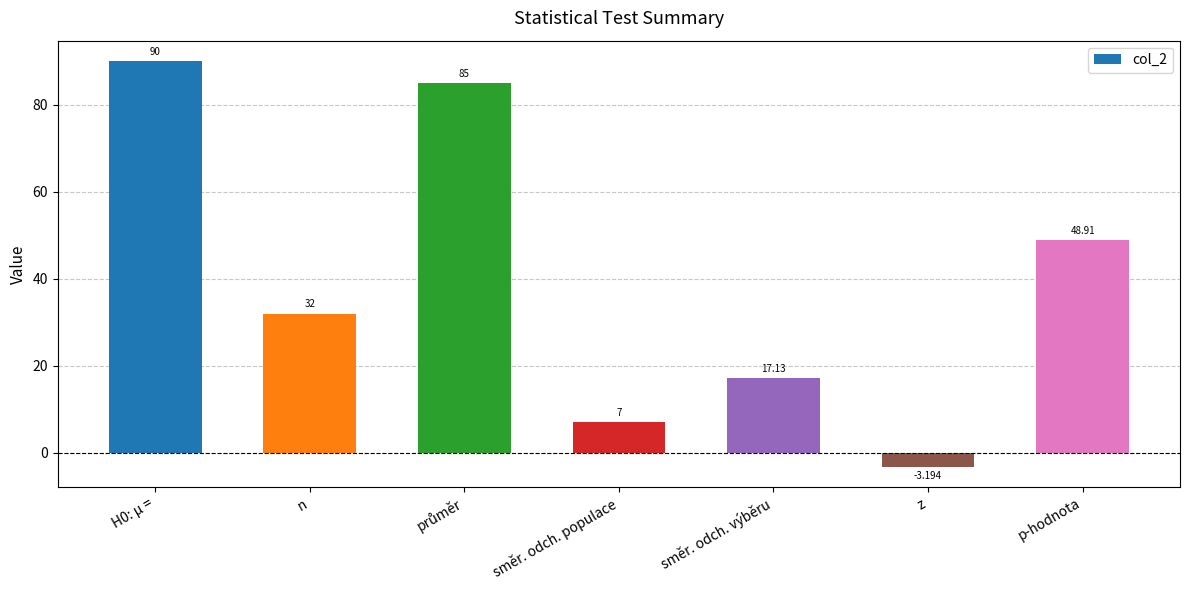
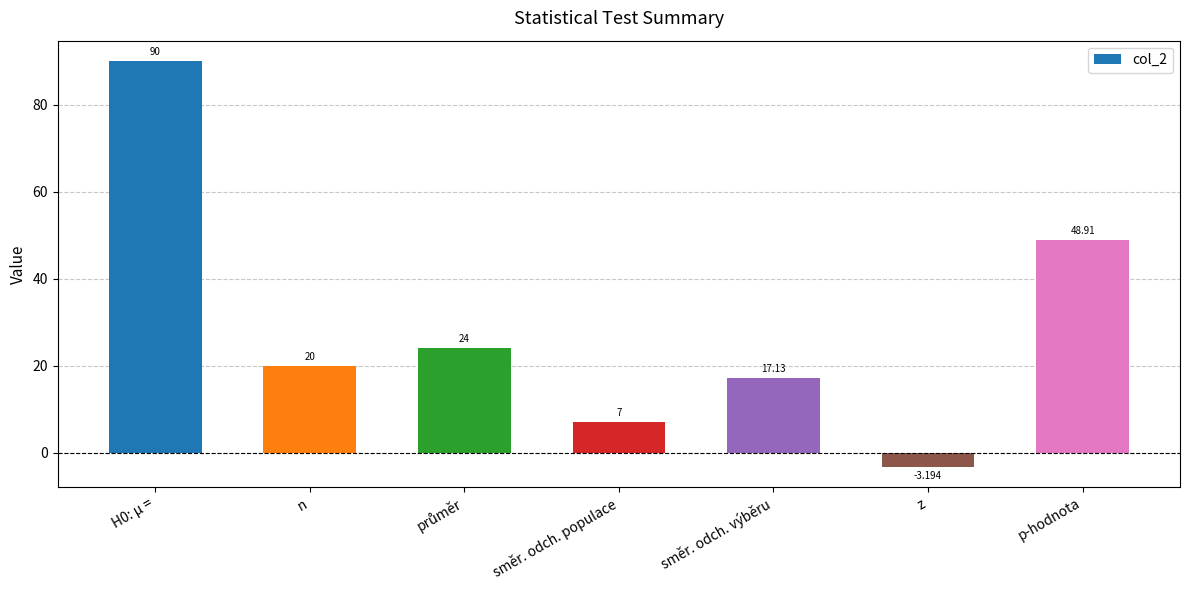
  {
    "H0: µ =": 90,
-   "n": 32,
-   "průměr": 85,
+   "n": 20,
+   "průměr": 24,
    "směr. odch. populace": 7,
    "směr. odch. výběru": 17.13,
    "z": -3.194,
    "p-hodnota": 48.91
  }
